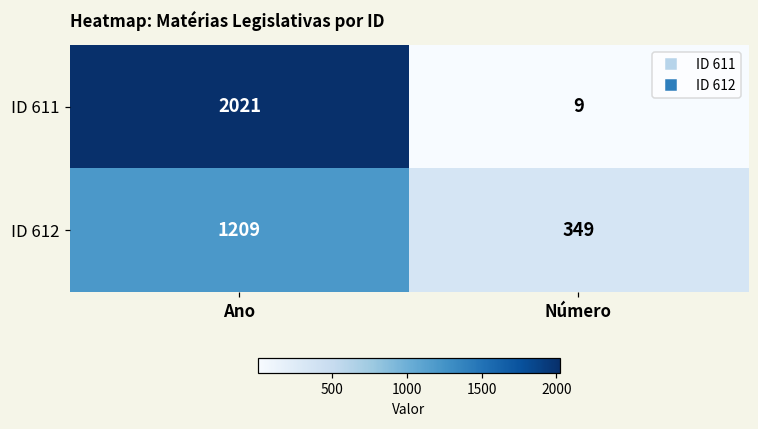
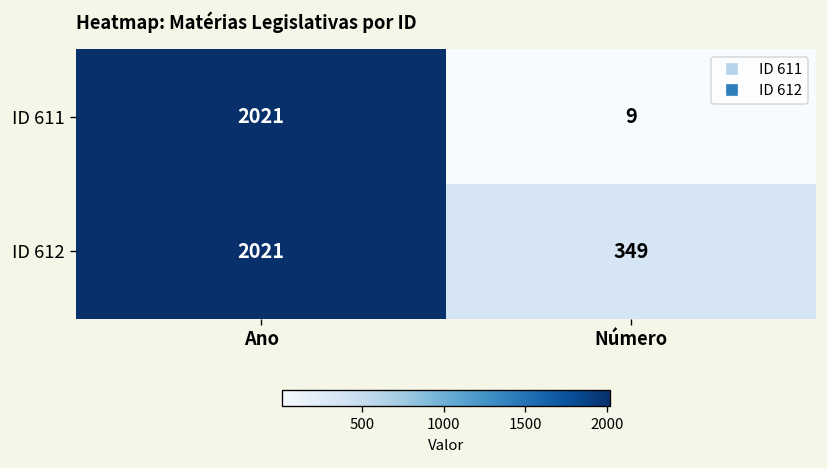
  {
    "ID 611": {
      "Ano": 2021,
      "Número": 9
    },
    "ID 612": {
-     "Ano": 1209,
+     "Ano": 2021,
      "Número": 349
    }
  }
